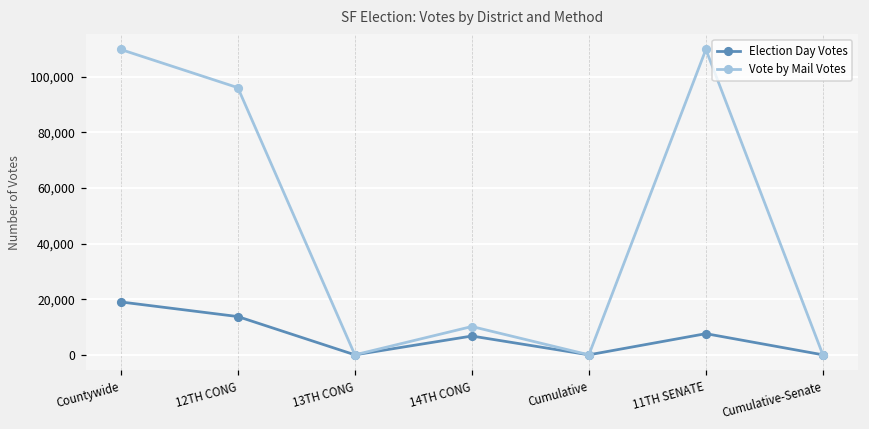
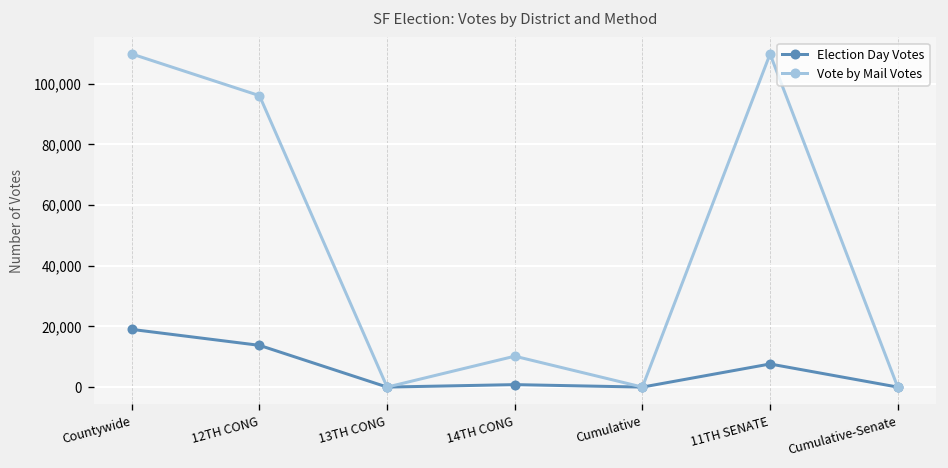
  {
    "Election Day Votes": {
      "Countywide": "19,000",
      "12TH CONG": "14,000",
-     "14TH CONG": "7,000",
+     "14TH CONG": "1,000",
      "11TH SENATE": "8,000"
    },
    "Vote by Mail Votes": {
      "Countywide": "110,000",
      "12TH CONG": "96,000",
      "14TH CONG": "10,000",
      "11TH SENATE": "110,000"
    }
  }
